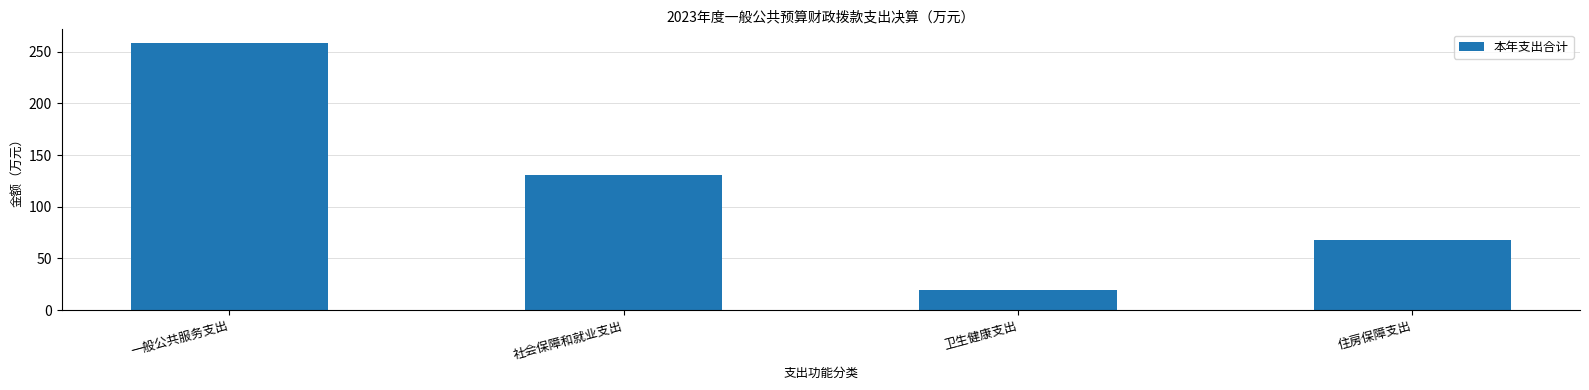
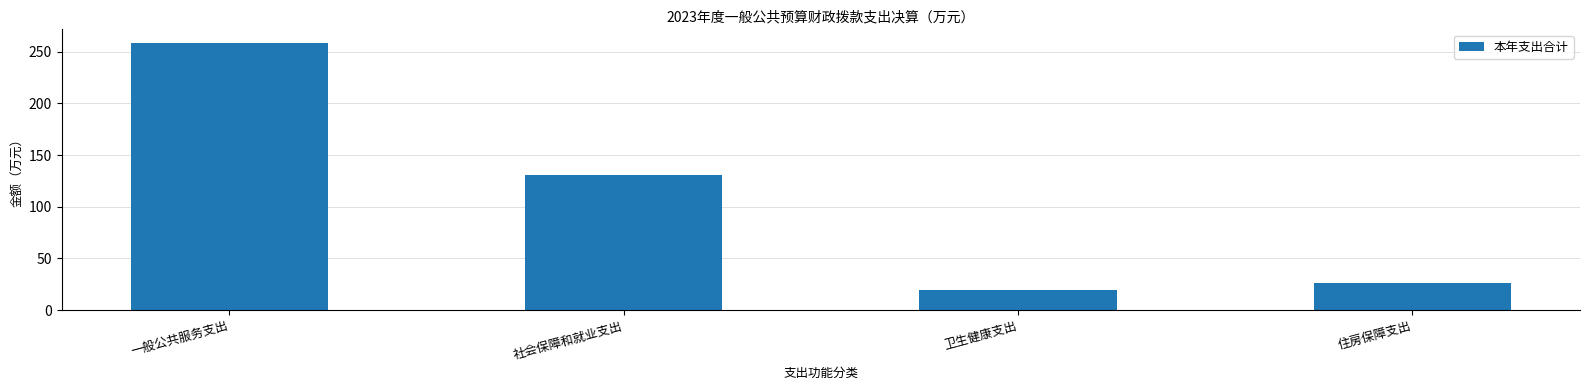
  {
    "一般公共服务支出": 259,
    "社会保障和就业支出": 130,
    "卫生健康支出": 20,
-   "住房保障支出": 68
+   "住房保障支出": 26
  }
